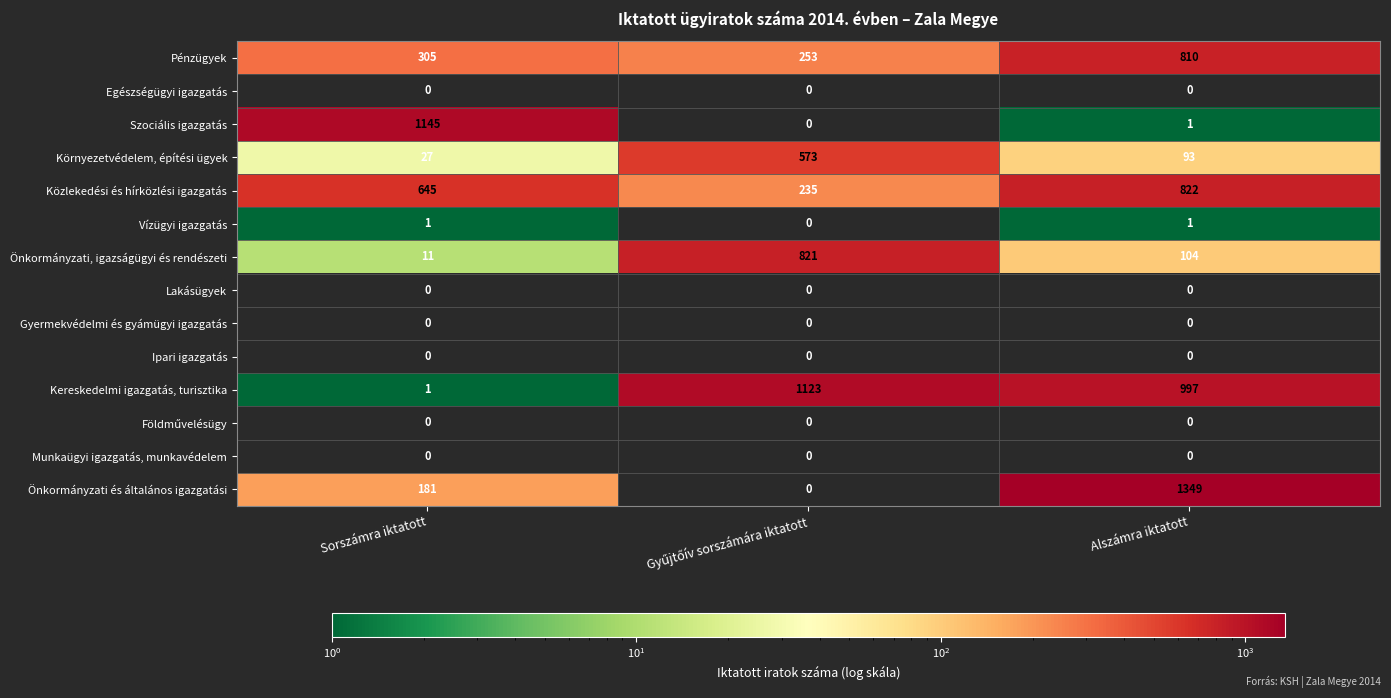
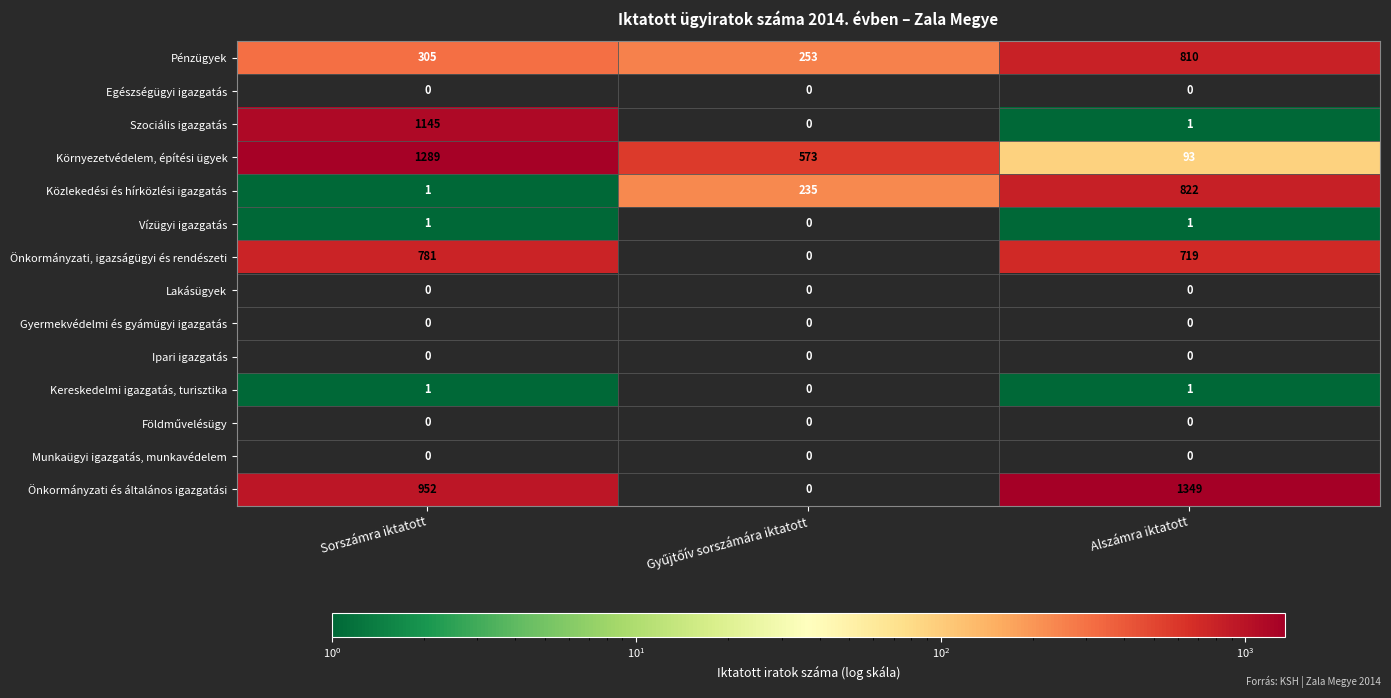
  {
    "Pénzügyek": {
      "Sorszámra iktatott": 305,
      "Gyűjtőív sorszámára iktatott": 253,
      "Alszámra iktatott": 810
    },
    "Egészségügyi igazgatás": {
      "Sorszámra iktatott": 0,
      "Gyűjtőív sorszámára iktatott": 0,
      "Alszámra iktatott": 0
    },
    "Szociális igazgatás": {
      "Sorszámra iktatott": 1145,
      "Gyűjtőív sorszámára iktatott": 0,
      "Alszámra iktatott": 1
    },
    "Környezetvédelem, építési ügyek": {
-     "Sorszámra iktatott": 27,
+     "Sorszámra iktatott": 1289,
      "Gyűjtőív sorszámára iktatott": 573,
      "Alszámra iktatott": 93
    },
    "Közlekedési és hírközlési igazgatás": {
-     "Sorszámra iktatott": 645,
+     "Sorszámra iktatott": 1,
      "Gyűjtőív sorszámára iktatott": 235,
      "Alszámra iktatott": 822
    },
    "Vízügyi igazgatás": {
      "Sorszámra iktatott": 1,
      "Gyűjtőív sorszámára iktatott": 0,
      "Alszámra iktatott": 1
    },
    "Önkormányzati, igazságügyi és rendészeti": {
-     "Sorszámra iktatott": 11,
-     "Gyűjtőív sorszámára iktatott": 821,
-     "Alszámra iktatott": 104
+     "Sorszámra iktatott": 781,
+     "Gyűjtőív sorszámára iktatott": 0,
+     "Alszámra iktatott": 719
    },
    "Lakásügyek": {
      "Sorszámra iktatott": 0,
      "Gyűjtőív sorszámára iktatott": 0,
      "Alszámra iktatott": 0
    },
    "Gyermekvédelmi és gyámügyi igazgatás": {
      "Sorszámra iktatott": 0,
      "Gyűjtőív sorszámára iktatott": 0,
      "Alszámra iktatott": 0
    },
    "Ipari igazgatás": {
      "Sorszámra iktatott": 0,
      "Gyűjtőív sorszámára iktatott": 0,
      "Alszámra iktatott": 0
    },
    "Kereskedelmi igazgatás, turisztika": {
      "Sorszámra iktatott": 1,
-     "Gyűjtőív sorszámára iktatott": 1123,
-     "Alszámra iktatott": 997
+     "Gyűjtőív sorszámára iktatott": 0,
+     "Alszámra iktatott": 1
    },
    "Földművelésügy": {
      "Sorszámra iktatott": 0,
      "Gyűjtőív sorszámára iktatott": 0,
      "Alszámra iktatott": 0
    },
    "Munkaügyi igazgatás, munkavédelem": {
      "Sorszámra iktatott": 0,
      "Gyűjtőív sorszámára iktatott": 0,
      "Alszámra iktatott": 0
    },
    "Önkormányzati és általános igazgatási": {
-     "Sorszámra iktatott": 181,
+     "Sorszámra iktatott": 952,
      "Gyűjtőív sorszámára iktatott": 0,
      "Alszámra iktatott": 1349
    }
  }
